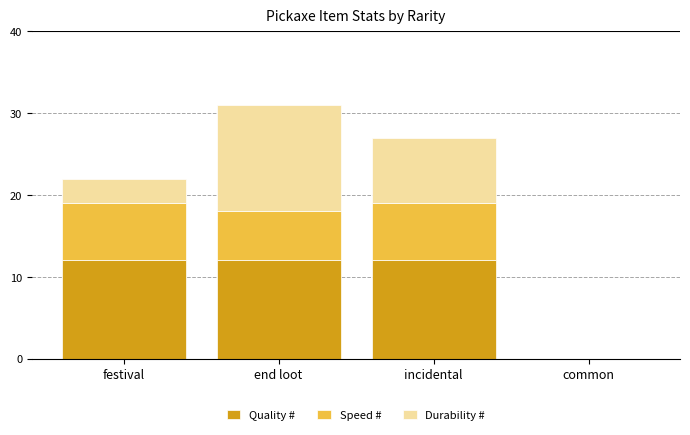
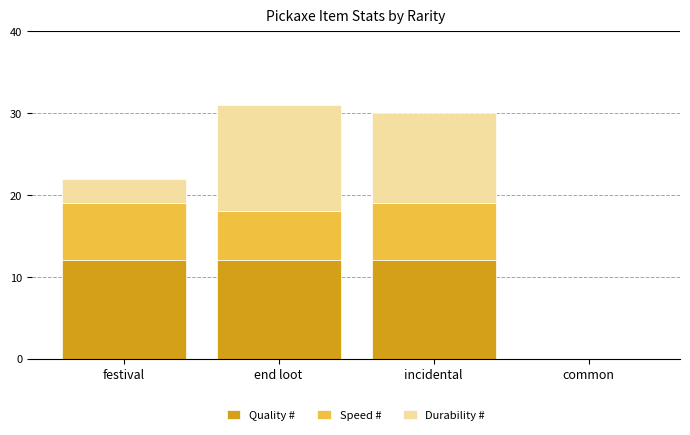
  {
    "Durability #": {
      "festival": 3,
      "end loot": 13,
-     "incidental": 8,
+     "incidental": 11,
      "common": 0
    }
  }
